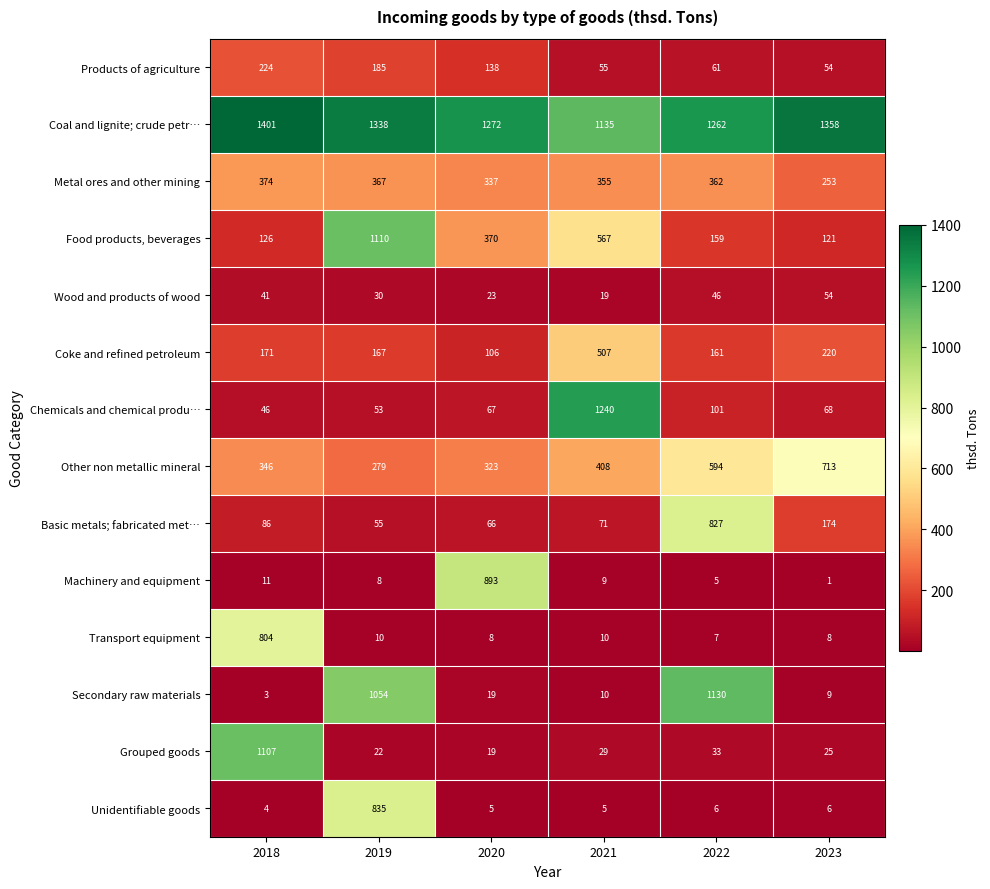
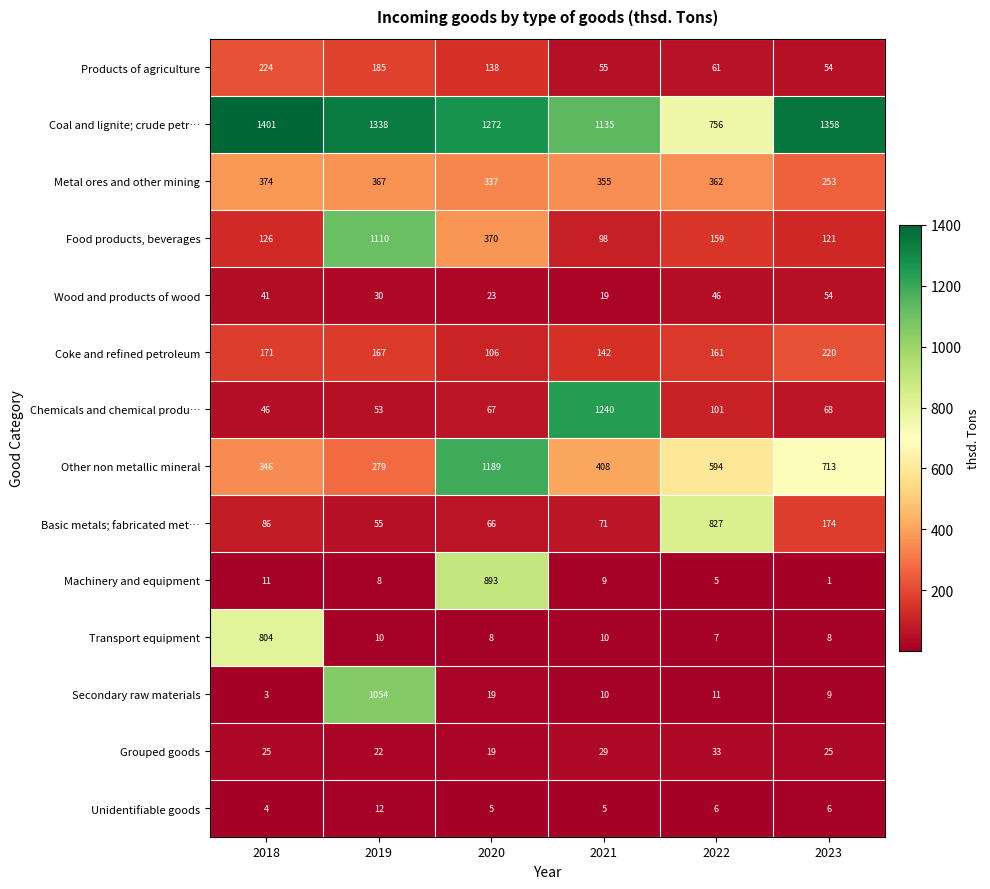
  {
    "Products of agriculture": {
      "2018": 224,
      "2019": 185,
      "2020": 138,
      "2021": 55,
      "2022": 61,
      "2023": 54
    },
    "Coal and lignite; crude petr…": {
      "2018": 1401,
      "2019": 1338,
      "2020": 1272,
      "2021": 1135,
-     "2022": 1262,
+     "2022": 756,
      "2023": 1358
    },
    "Metal ores and other mining": {
      "2018": 374,
      "2019": 367,
      "2020": 337,
      "2021": 355,
      "2022": 362,
      "2023": 253
    },
    "Food products, beverages": {
      "2018": 126,
      "2019": 1110,
      "2020": 370,
-     "2021": 567,
+     "2021": 98,
      "2022": 159,
      "2023": 121
    },
    "Wood and products of wood": {
      "2018": 41,
      "2019": 30,
      "2020": 23,
      "2021": 19,
      "2022": 46,
      "2023": 54
    },
    "Coke and refined petroleum": {
      "2018": 171,
      "2019": 167,
      "2020": 106,
-     "2021": 507,
+     "2021": 142,
      "2022": 161,
      "2023": 220
    },
    "Chemicals and chemical produ…": {
      "2018": 46,
      "2019": 53,
      "2020": 67,
      "2021": 1240,
      "2022": 101,
      "2023": 68
    },
    "Other non metallic mineral": {
      "2018": 346,
      "2019": 279,
-     "2020": 323,
+     "2020": 1189,
      "2021": 408,
      "2022": 594,
      "2023": 713
    },
    "Basic metals; fabricated met…": {
      "2018": 86,
      "2019": 55,
      "2020": 66,
      "2021": 71,
      "2022": 827,
      "2023": 174
    },
    "Machinery and equipment": {
      "2018": 11,
      "2019": 8,
      "2020": 893,
      "2021": 9,
      "2022": 5,
      "2023": 1
    },
    "Transport equipment": {
      "2018": 804,
      "2019": 10,
      "2020": 8,
      "2021": 10,
      "2022": 7,
      "2023": 8
    },
    "Secondary raw materials": {
      "2018": 3,
      "2019": 1054,
      "2020": 19,
      "2021": 10,
-     "2022": 1130,
+     "2022": 11,
      "2023": 9
    },
    "Grouped goods": {
-     "2018": 1107,
+     "2018": 25,
      "2019": 22,
      "2020": 19,
      "2021": 29,
      "2022": 33,
      "2023": 25
    },
    "Unidentifiable goods": {
      "2018": 4,
-     "2019": 835,
+     "2019": 12,
      "2020": 5,
      "2021": 5,
      "2022": 6,
      "2023": 6
    }
  }
